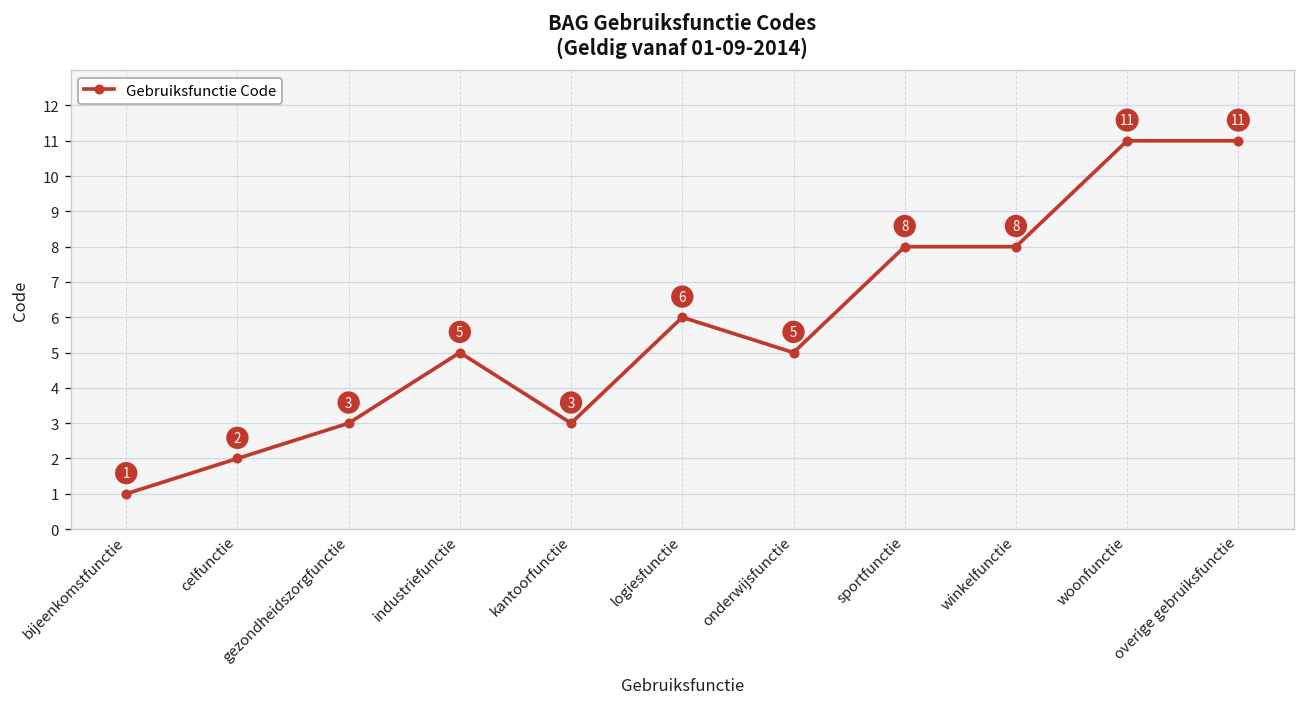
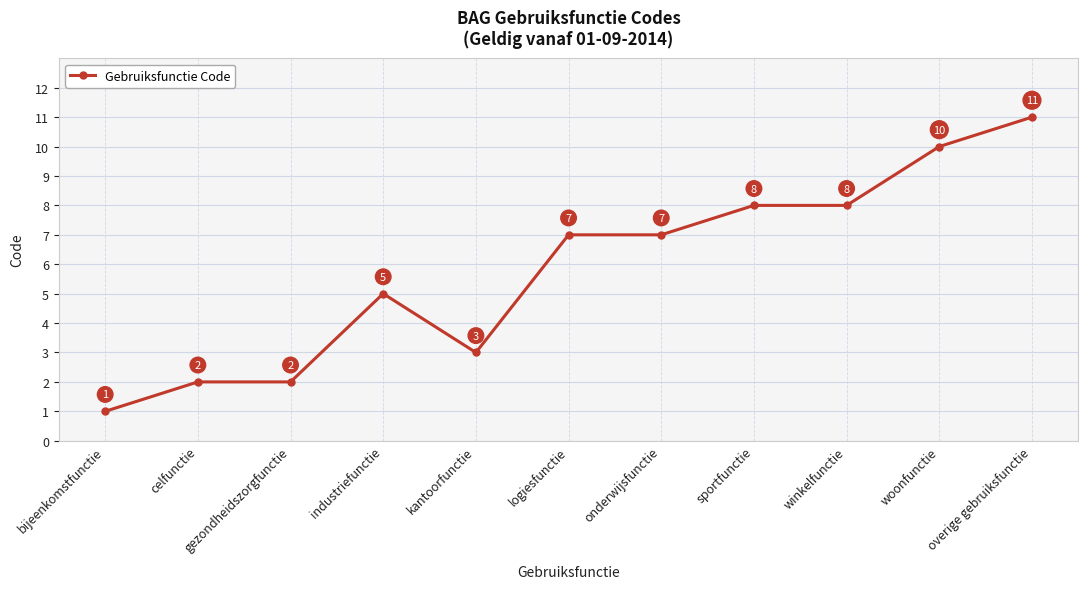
  {
-   "gezondheidszorgfunctie": 3,
-   "logiesfunctie": 6,
-   "onderwijsfunctie": 5,
-   "woonfunctie": 11
+   "gezondheidszorgfunctie": 2,
+   "logiesfunctie": 7,
+   "onderwijsfunctie": 7,
+   "woonfunctie": 10
  }
